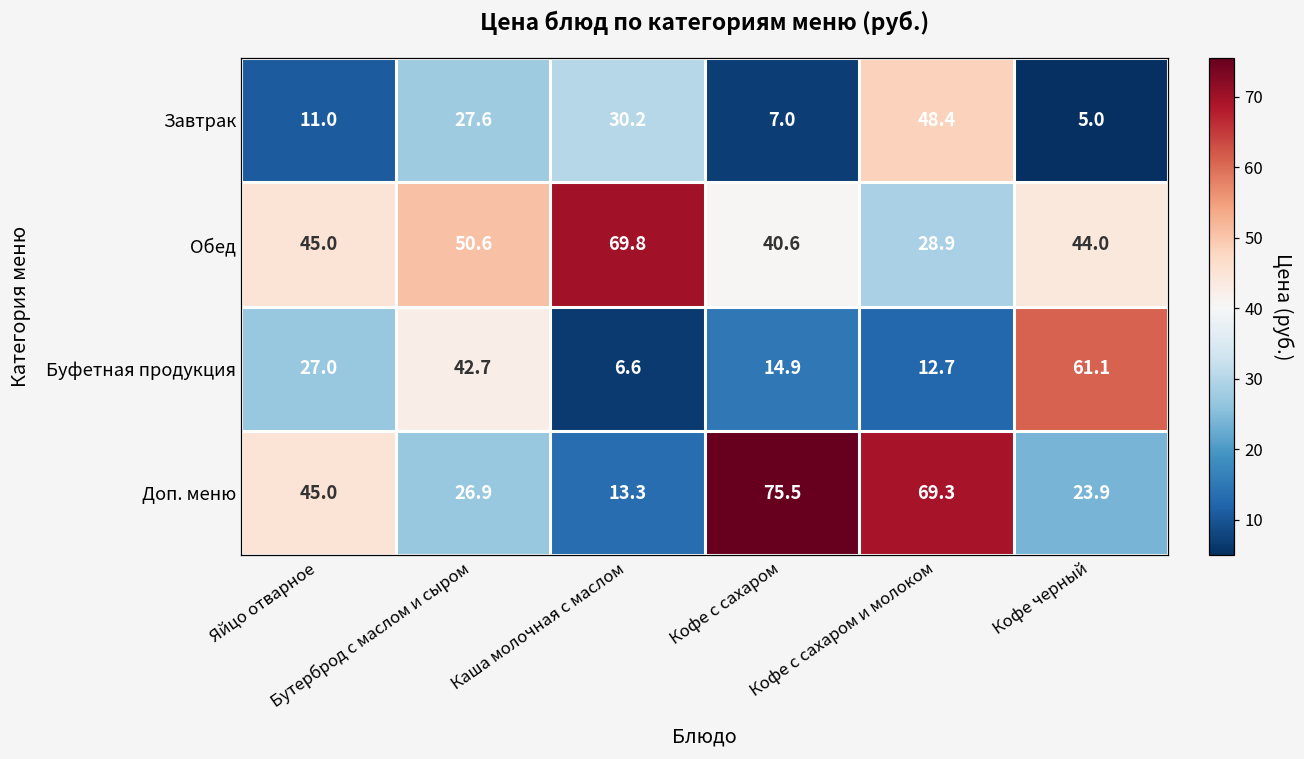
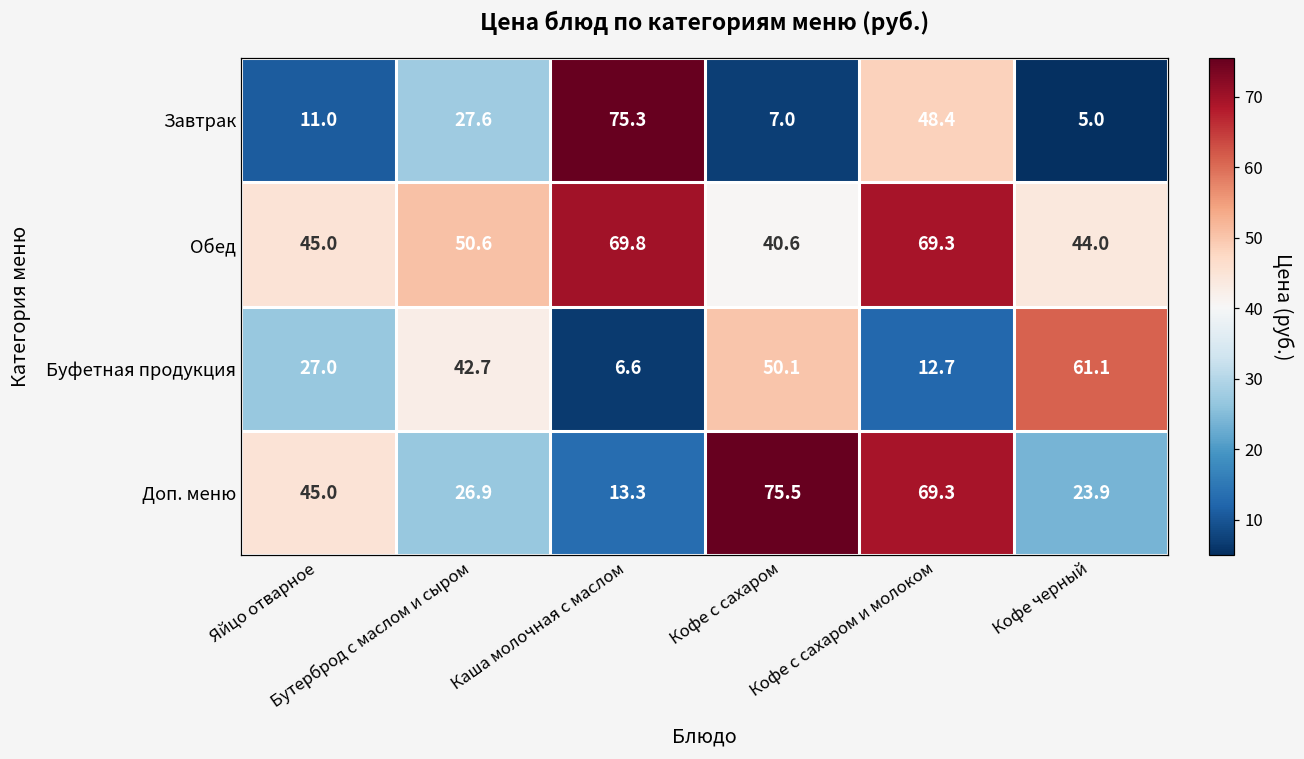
  {
    "Завтрак": {
      "Яйцо отварное": 11.0,
      "Бутерброд с маслом и сыром": 27.6,
-     "Каша молочная с маслом": 30.2,
+     "Каша молочная с маслом": 75.3,
      "Кофе с сахаром": 7.0,
      "Кофе с сахаром и молоком": 48.4,
      "Кофе черный": 5.0
    },
    "Обед": {
      "Яйцо отварное": 45.0,
      "Бутерброд с маслом и сыром": 50.6,
      "Каша молочная с маслом": 69.8,
      "Кофе с сахаром": 40.6,
-     "Кофе с сахаром и молоком": 28.9,
+     "Кофе с сахаром и молоком": 69.3,
      "Кофе черный": 44.0
    },
    "Буфетная продукция": {
      "Яйцо отварное": 27.0,
      "Бутерброд с маслом и сыром": 42.7,
      "Каша молочная с маслом": 6.6,
-     "Кофе с сахаром": 14.9,
+     "Кофе с сахаром": 50.1,
      "Кофе с сахаром и молоком": 12.7,
      "Кофе черный": 61.1
    },
    "Доп. меню": {
      "Яйцо отварное": 45.0,
      "Бутерброд с маслом и сыром": 26.9,
      "Каша молочная с маслом": 13.3,
      "Кофе с сахаром": 75.5,
      "Кофе с сахаром и молоком": 69.3,
      "Кофе черный": 23.9
    }
  }
